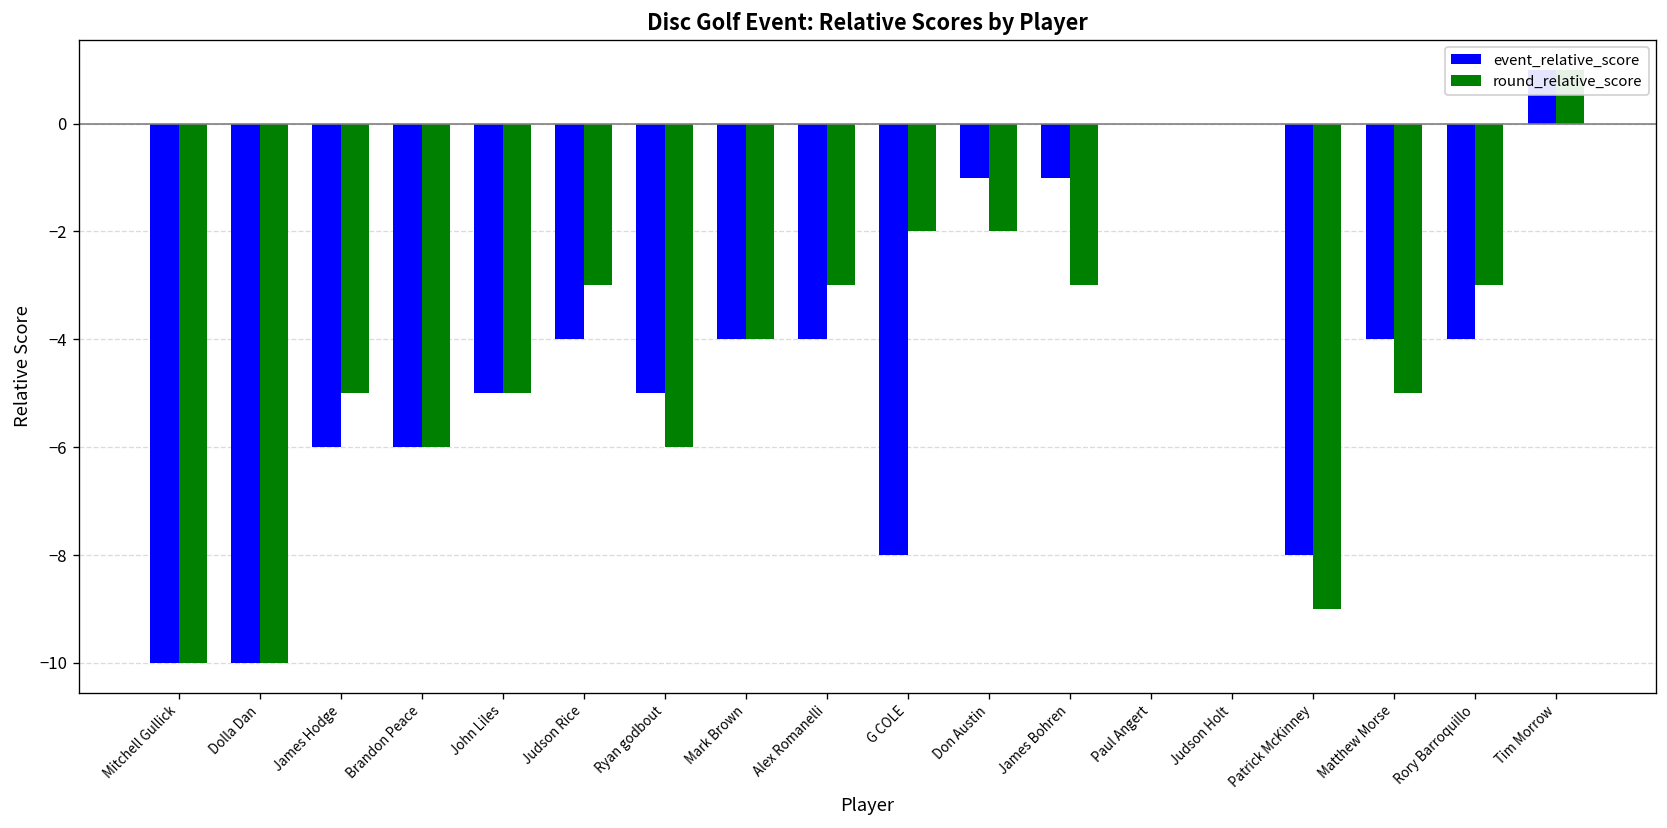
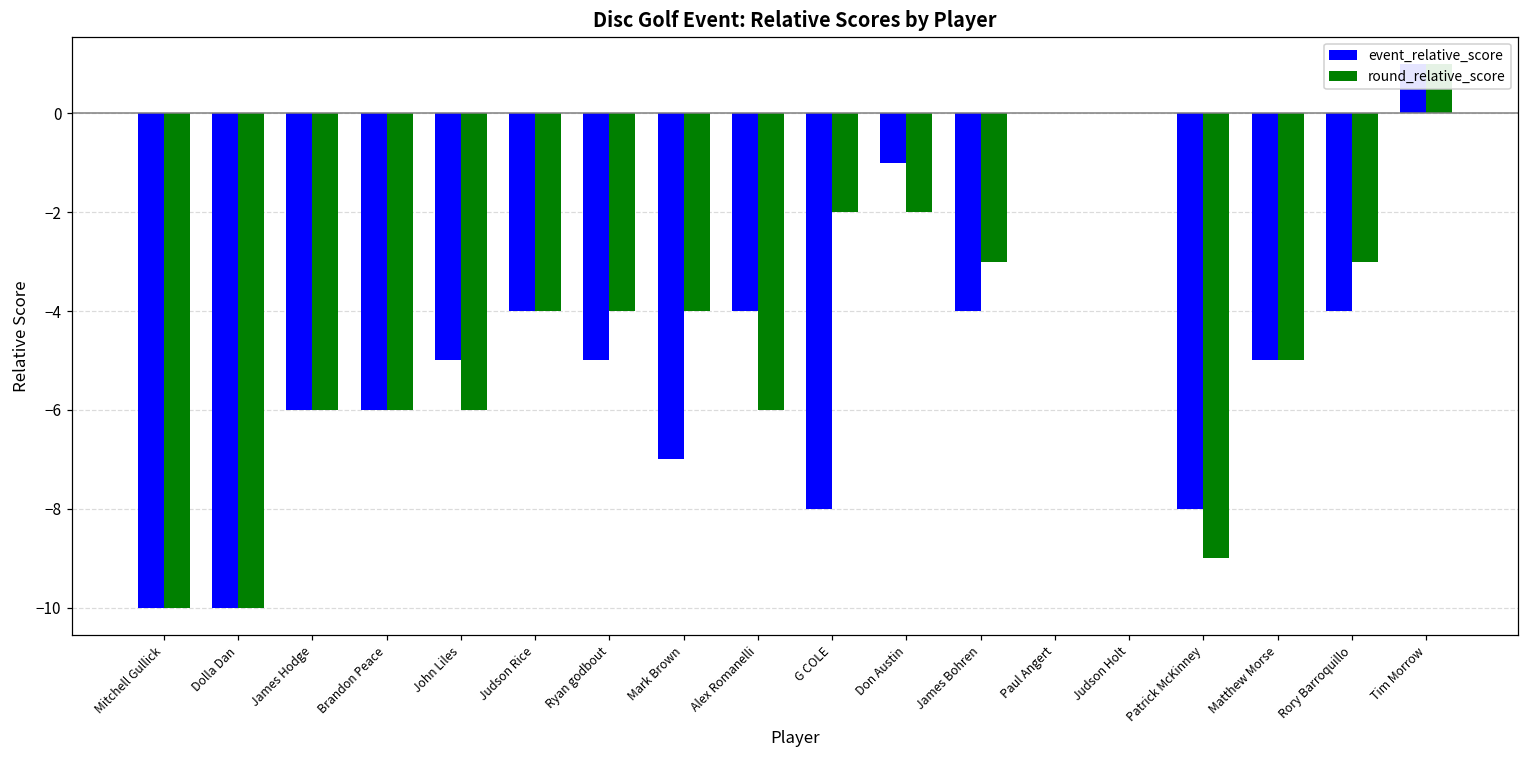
  {
    "event_relative_score": {
      "Mitchell Gullick": -10,
      "Dolla Dan": -10,
      "James Hodge": -6,
      "Brandon Peace": -6,
      "John Liles": -5,
      "Judson Rice": -4,
      "Ryan godbout": -5,
-     "Mark Brown": -4,
+     "Mark Brown": -7,
      "Alex Romanelli": -4,
      "G COLE": -8,
      "Don Austin": -1,
-     "James Bohren": -1,
+     "James Bohren": -4,
      "Paul Angert": 0,
      "Judson Holt": 0,
      "Patrick McKinney": -8,
-     "Matthew Morse": -4,
+     "Matthew Morse": -5,
      "Rory Barroquillo": -4
    },
    "round_relative_score": {
      "Mitchell Gullick": -10,
      "Dolla Dan": -10,
-     "James Hodge": -5,
+     "James Hodge": -6,
      "Brandon Peace": -6,
-     "John Liles": -5,
-     "Judson Rice": -3,
-     "Ryan godbout": -6,
+     "John Liles": -6,
+     "Judson Rice": -4,
+     "Ryan godbout": -4,
      "Mark Brown": -4,
-     "Alex Romanelli": -3,
+     "Alex Romanelli": -6,
      "G COLE": -2,
      "Don Austin": -2,
      "James Bohren": -3,
      "Paul Angert": 0,
      "Judson Holt": 0,
      "Patrick McKinney": -9,
      "Matthew Morse": -5,
      "Rory Barroquillo": -3
    }
  }
